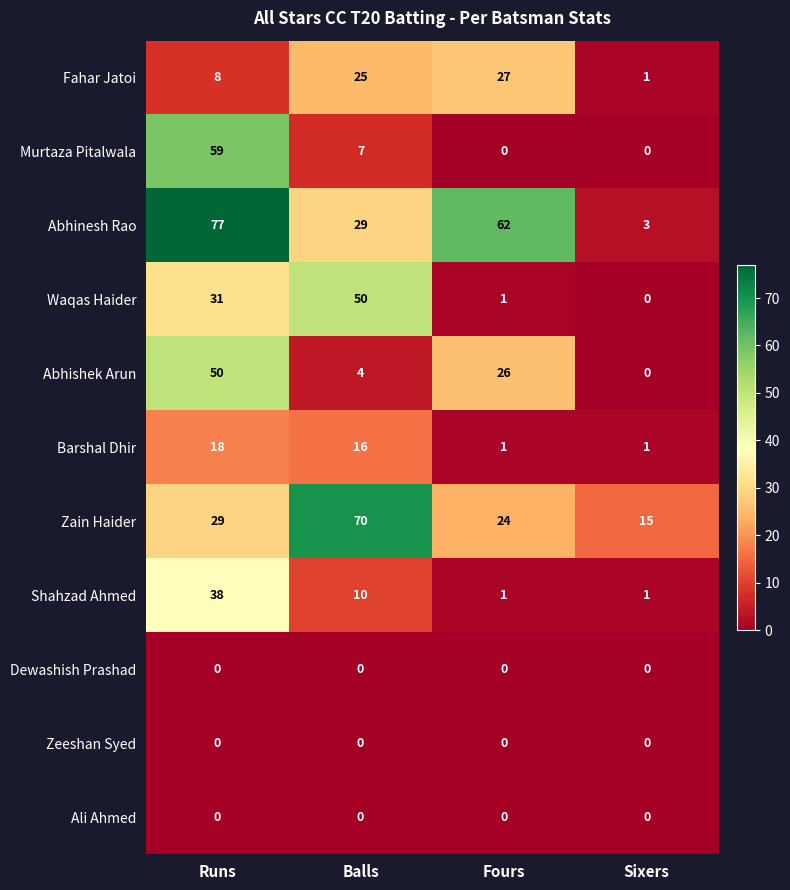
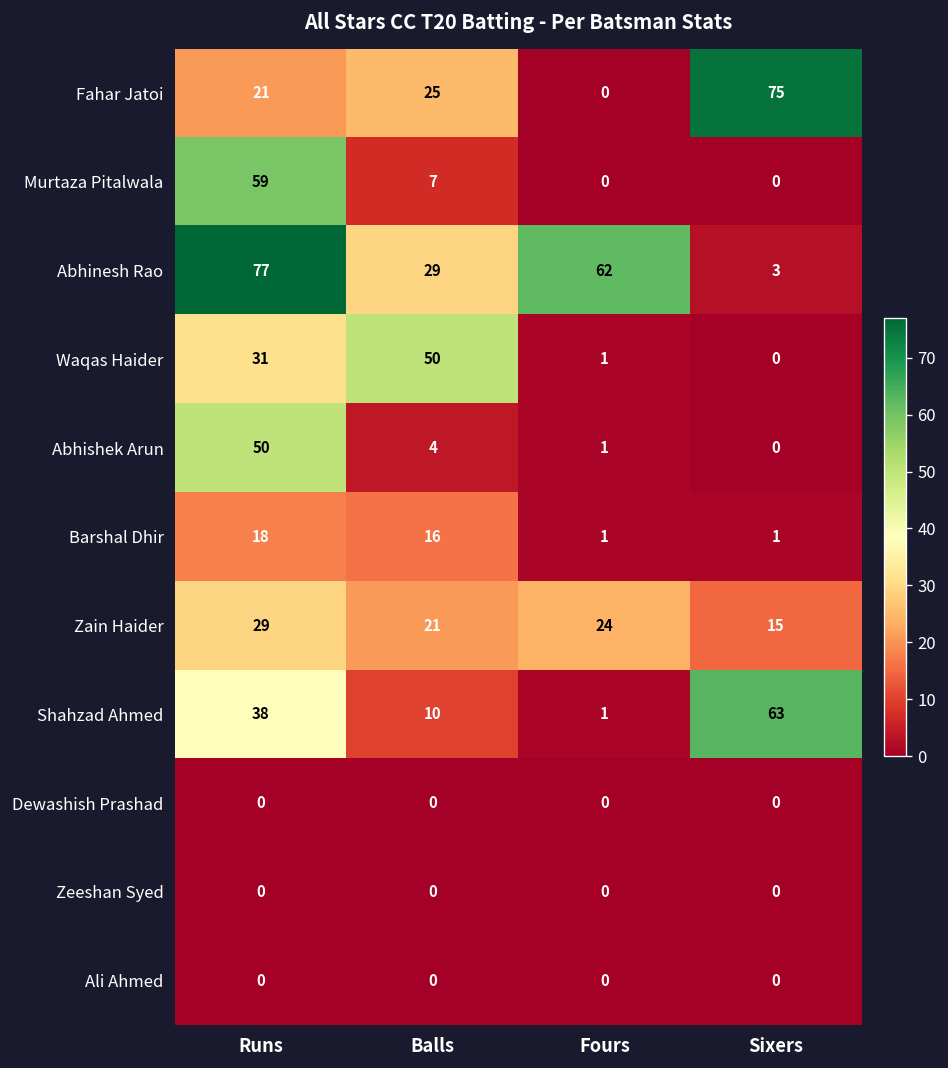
  {
    "Fahar Jatoi": {
-     "Runs": 8,
+     "Runs": 21,
      "Balls": 25,
-     "Fours": 27,
-     "Sixers": 1
+     "Fours": 0,
+     "Sixers": 75
    },
    "Murtaza Pitalwala": {
      "Runs": 59,
      "Balls": 7,
      "Fours": 0,
      "Sixers": 0
    },
    "Abhinesh Rao": {
      "Runs": 77,
      "Balls": 29,
      "Fours": 62,
      "Sixers": 3
    },
    "Waqas Haider": {
      "Runs": 31,
      "Balls": 50,
      "Fours": 1,
      "Sixers": 0
    },
    "Abhishek Arun": {
      "Runs": 50,
      "Balls": 4,
-     "Fours": 26,
+     "Fours": 1,
      "Sixers": 0
    },
    "Barshal Dhir": {
      "Runs": 18,
      "Balls": 16,
      "Fours": 1,
      "Sixers": 1
    },
    "Zain Haider": {
      "Runs": 29,
-     "Balls": 70,
+     "Balls": 21,
      "Fours": 24,
      "Sixers": 15
    },
    "Shahzad Ahmed": {
      "Runs": 38,
      "Balls": 10,
      "Fours": 1,
-     "Sixers": 1
+     "Sixers": 63
    },
    "Dewashish Prashad": {
      "Runs": 0,
      "Balls": 0,
      "Fours": 0,
      "Sixers": 0
    },
    "Zeeshan Syed": {
      "Runs": 0,
      "Balls": 0,
      "Fours": 0,
      "Sixers": 0
    },
    "Ali Ahmed": {
      "Runs": 0,
      "Balls": 0,
      "Fours": 0,
      "Sixers": 0
    }
  }
